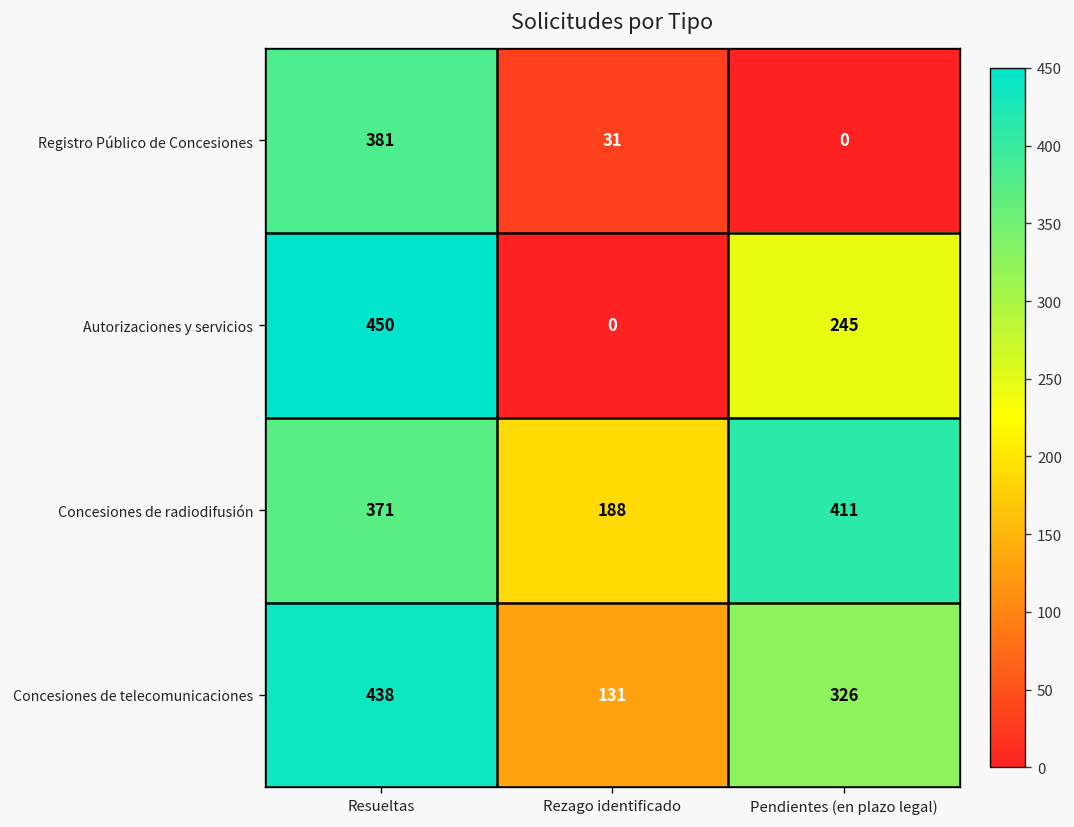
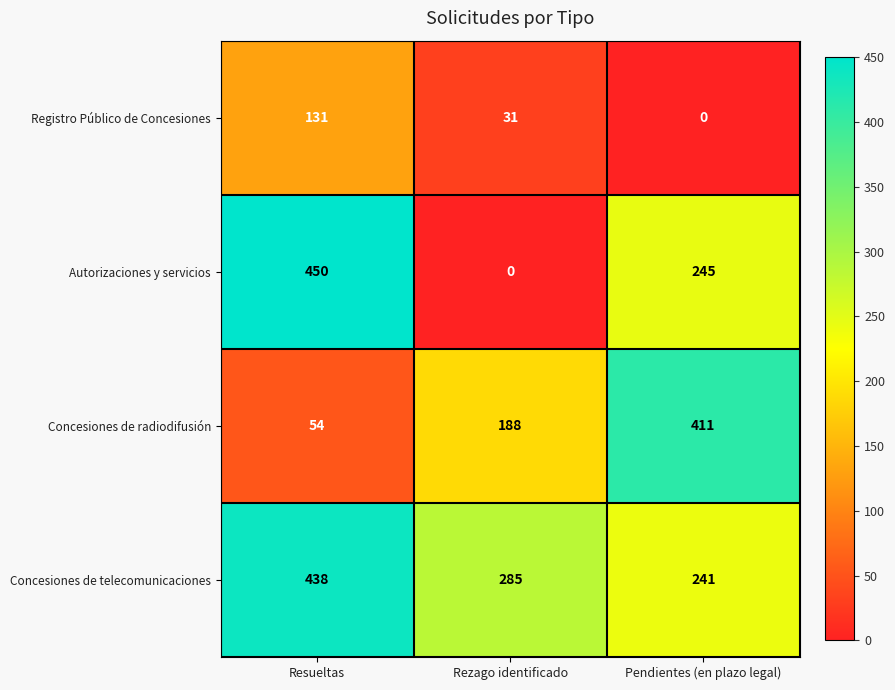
  {
    "Registro Público de Concesiones": {
-     "Resueltas": 381,
+     "Resueltas": 131,
      "Rezago identificado": 31,
      "Pendientes (en plazo legal)": 0
    },
    "Autorizaciones y servicios": {
      "Resueltas": 450,
      "Rezago identificado": 0,
      "Pendientes (en plazo legal)": 245
    },
    "Concesiones de radiodifusión": {
-     "Resueltas": 371,
+     "Resueltas": 54,
      "Rezago identificado": 188,
      "Pendientes (en plazo legal)": 411
    },
    "Concesiones de telecomunicaciones": {
      "Resueltas": 438,
-     "Rezago identificado": 131,
-     "Pendientes (en plazo legal)": 326
+     "Rezago identificado": 285,
+     "Pendientes (en plazo legal)": 241
    }
  }
